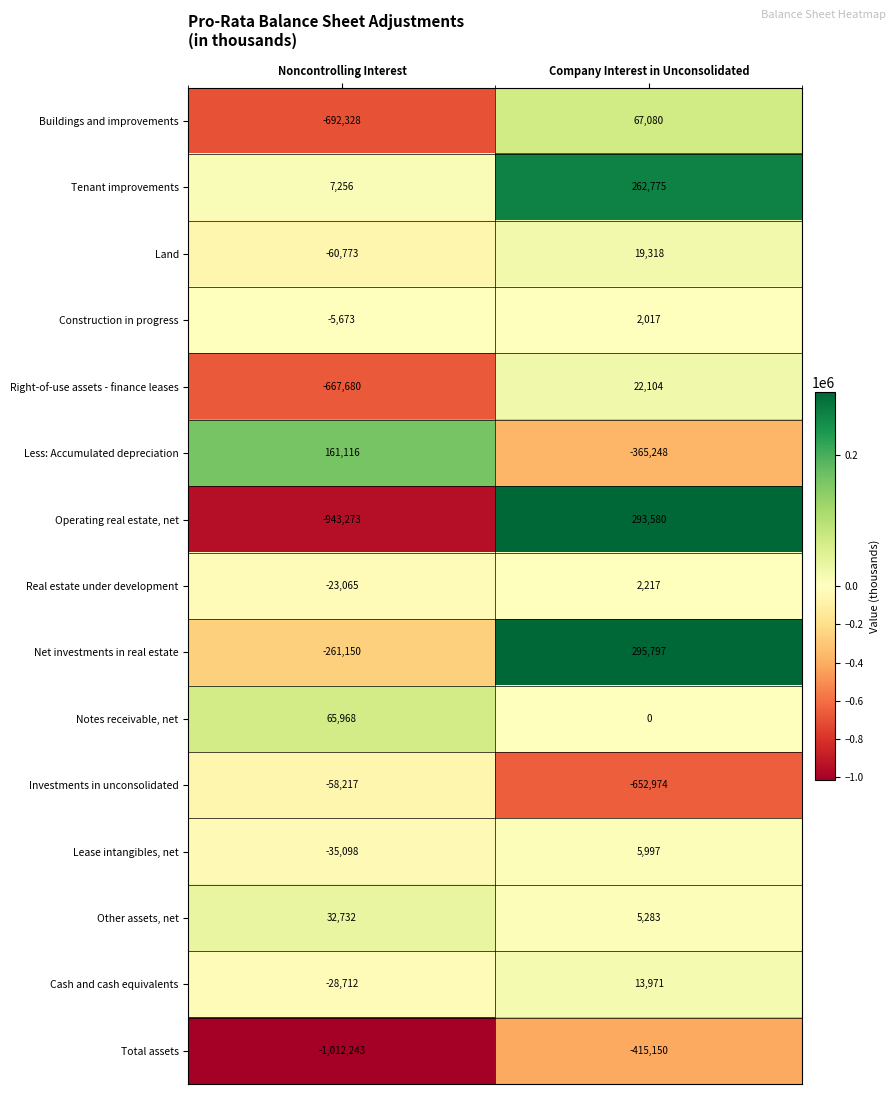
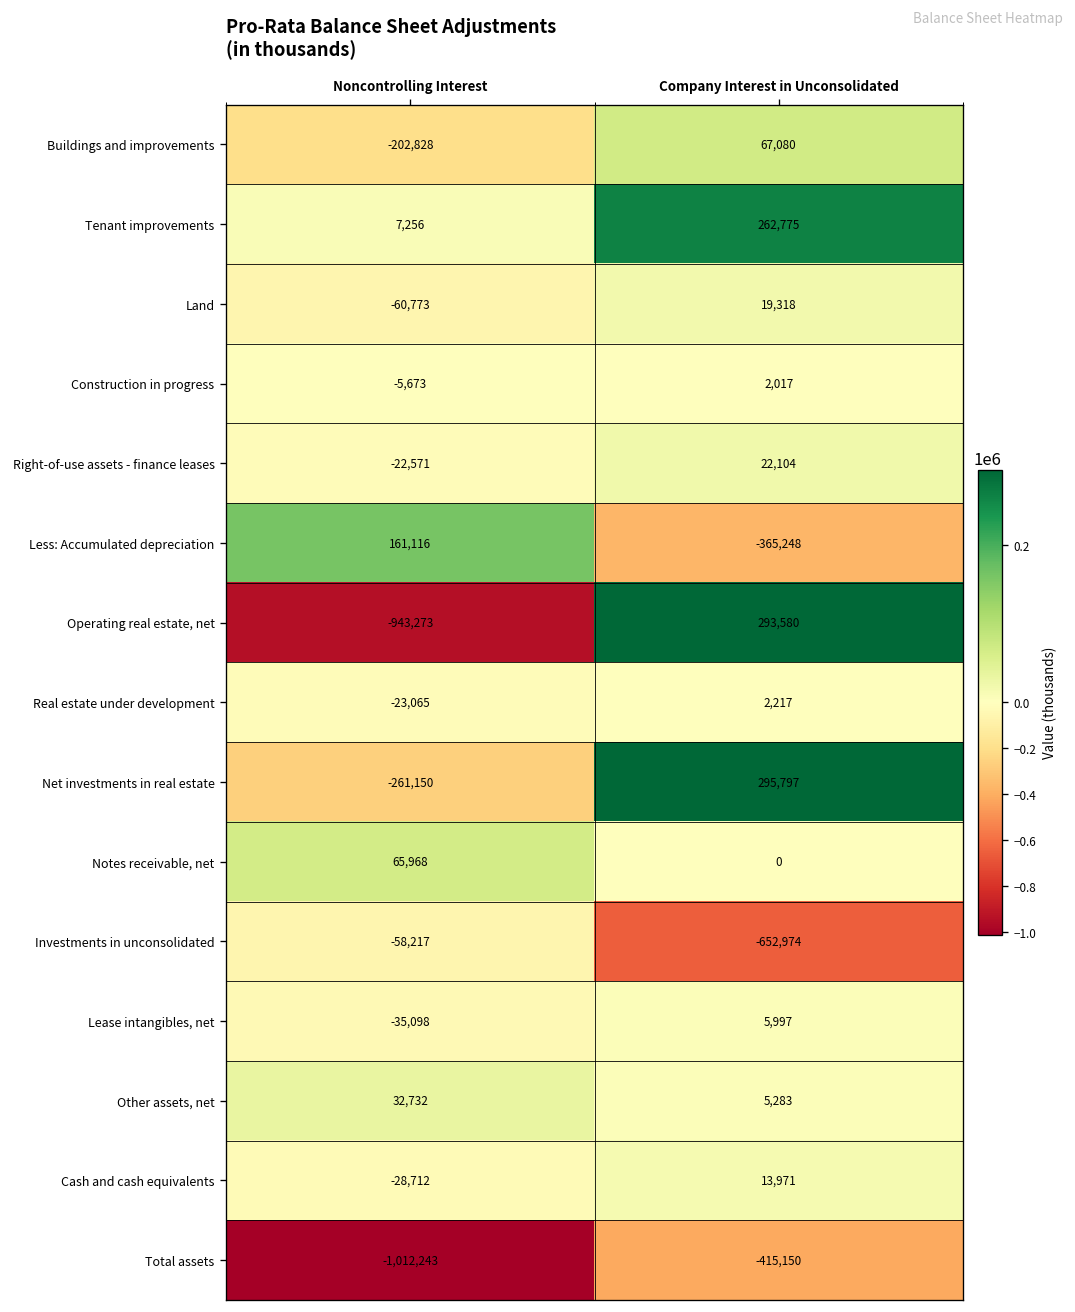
  {
    "Buildings and improvements": {
-     "Noncontrolling Interest": "-692,328",
+     "Noncontrolling Interest": "-202,828",
      "Company Interest in Unconsolidated": "67,080"
    },
    "Tenant improvements": {
      "Noncontrolling Interest": "7,256",
      "Company Interest in Unconsolidated": "262,775"
    },
    "Land": {
      "Noncontrolling Interest": "-60,773",
      "Company Interest in Unconsolidated": "19,318"
    },
    "Construction in progress": {
      "Noncontrolling Interest": "-5,673",
      "Company Interest in Unconsolidated": "2,017"
    },
    "Right-of-use assets - finance leases": {
-     "Noncontrolling Interest": "-667,680",
+     "Noncontrolling Interest": "-22,571",
      "Company Interest in Unconsolidated": "22,104"
    },
    "Less: Accumulated depreciation": {
      "Noncontrolling Interest": "161,116",
      "Company Interest in Unconsolidated": "-365,248"
    },
    "Operating real estate, net": {
      "Noncontrolling Interest": "-943,273",
      "Company Interest in Unconsolidated": "293,580"
    },
    "Real estate under development": {
      "Noncontrolling Interest": "-23,065",
      "Company Interest in Unconsolidated": "2,217"
    },
    "Net investments in real estate": {
      "Noncontrolling Interest": "-261,150",
      "Company Interest in Unconsolidated": "295,797"
    },
    "Notes receivable, net": {
      "Noncontrolling Interest": "65,968",
      "Company Interest in Unconsolidated": "0"
    },
    "Investments in unconsolidated": {
      "Noncontrolling Interest": "-58,217",
      "Company Interest in Unconsolidated": "-652,974"
    },
    "Lease intangibles, net": {
      "Noncontrolling Interest": "-35,098",
      "Company Interest in Unconsolidated": "5,997"
    },
    "Other assets, net": {
      "Noncontrolling Interest": "32,732",
      "Company Interest in Unconsolidated": "5,283"
    },
    "Cash and cash equivalents": {
      "Noncontrolling Interest": "-28,712",
      "Company Interest in Unconsolidated": "13,971"
    },
    "Total assets": {
      "Noncontrolling Interest": "-1,012,243",
      "Company Interest in Unconsolidated": "-415,150"
    }
  }
